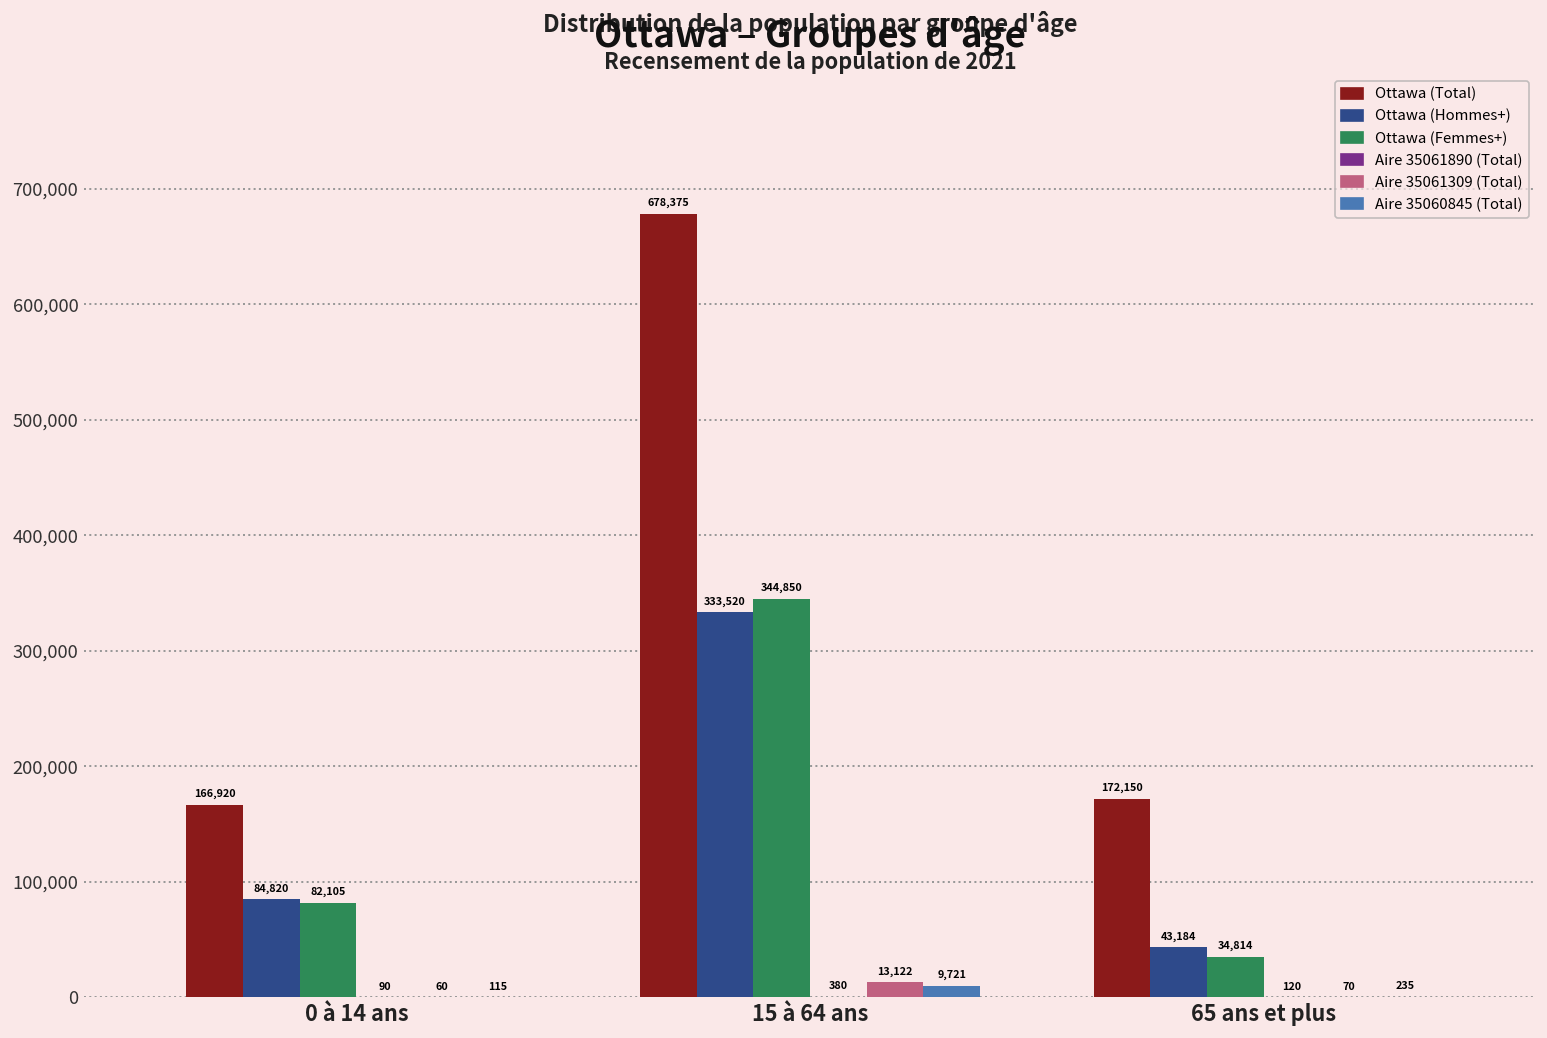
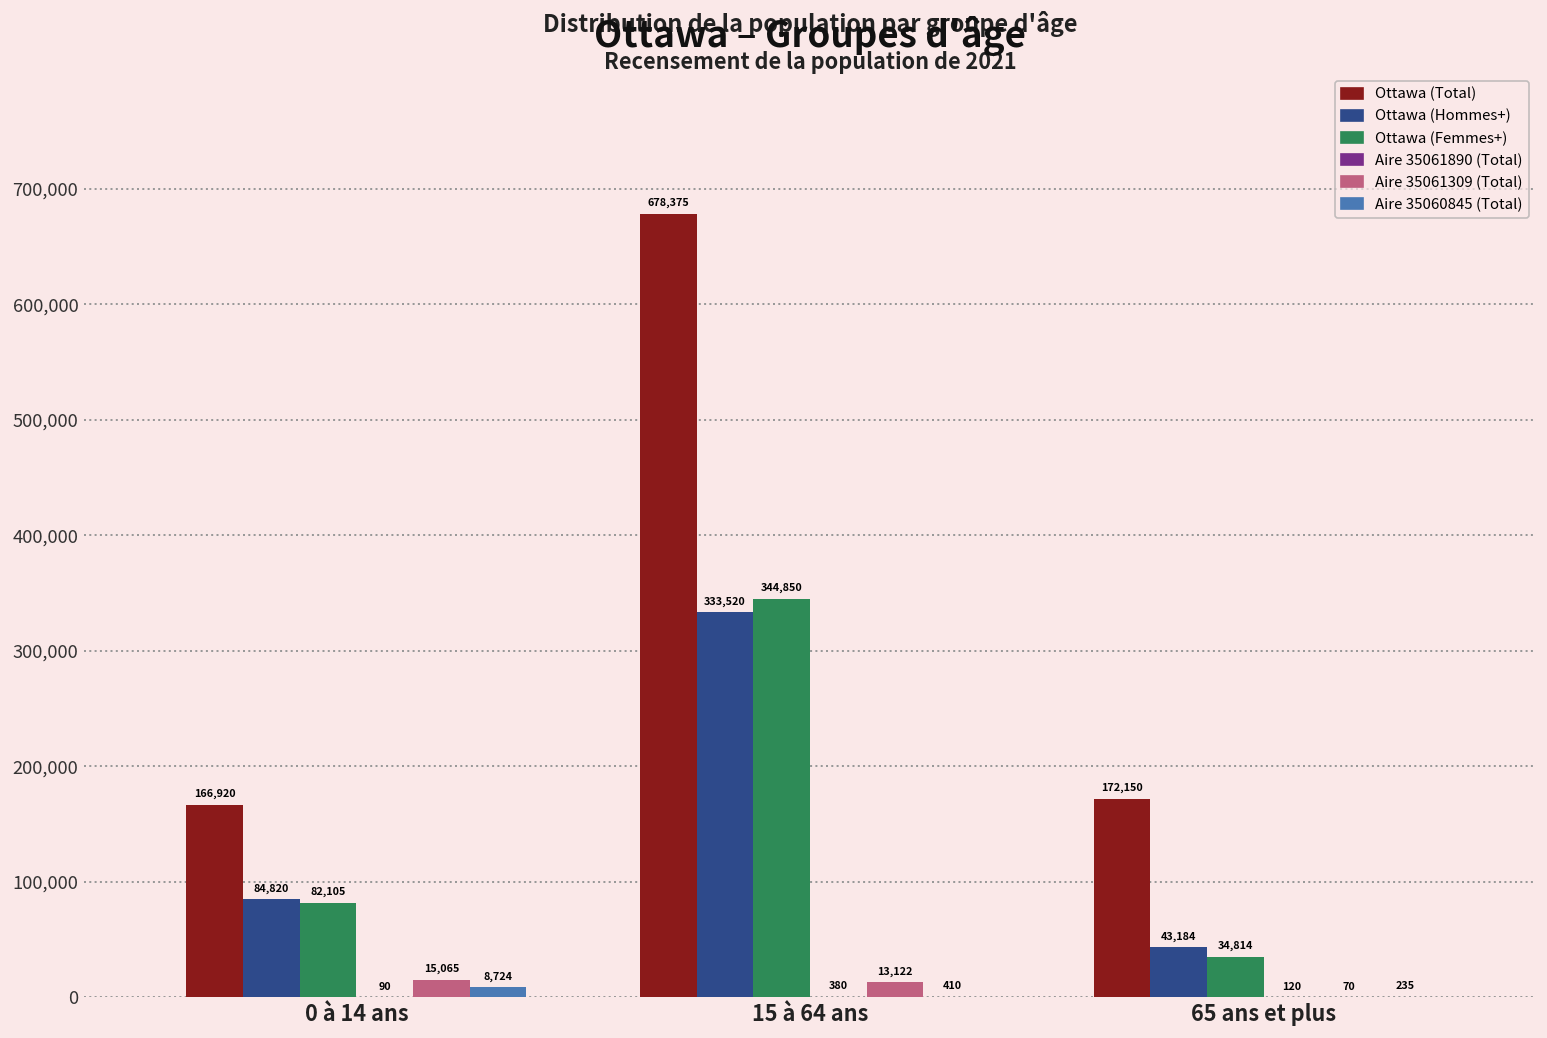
  {
    "Ottawa (Total)": {
      "0 à 14 ans": "166,920",
      "15 à 64 ans": "678,375",
      "65 ans et plus": "172,150"
    },
    "Ottawa (Hommes+)": {
      "0 à 14 ans": "84,820",
      "15 à 64 ans": "333,520",
      "65 ans et plus": "43,184"
    },
    "Ottawa (Femmes+)": {
      "0 à 14 ans": "82,105",
      "15 à 64 ans": "344,850",
      "65 ans et plus": "34,814"
    },
    "Aire 35061890 (Total)": {
      "0 à 14 ans": "90",
      "15 à 64 ans": "380",
      "65 ans et plus": "120"
    },
    "Aire 35061309 (Total)": {
-     "0 à 14 ans": "60",
+     "0 à 14 ans": "15,065",
      "15 à 64 ans": "13,122",
      "65 ans et plus": "70"
    },
    "Aire 35060845 (Total)": {
-     "0 à 14 ans": "115",
-     "15 à 64 ans": "9,721",
+     "0 à 14 ans": "8,724",
+     "15 à 64 ans": "410",
      "65 ans et plus": "235"
    }
  }
